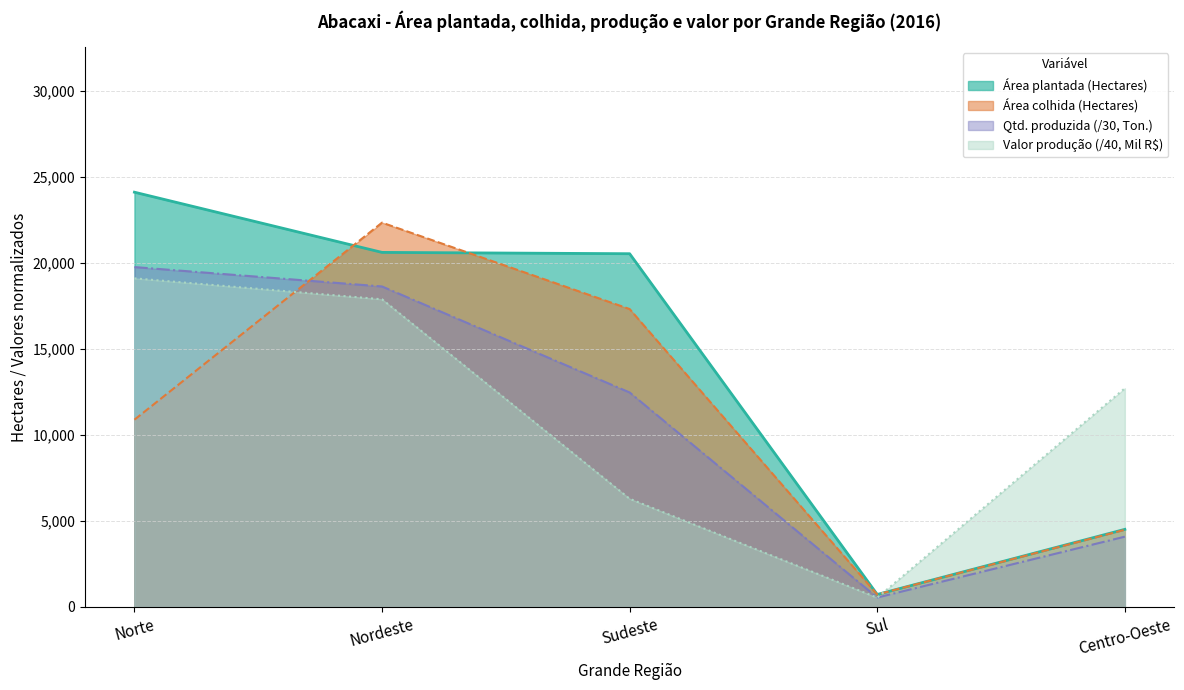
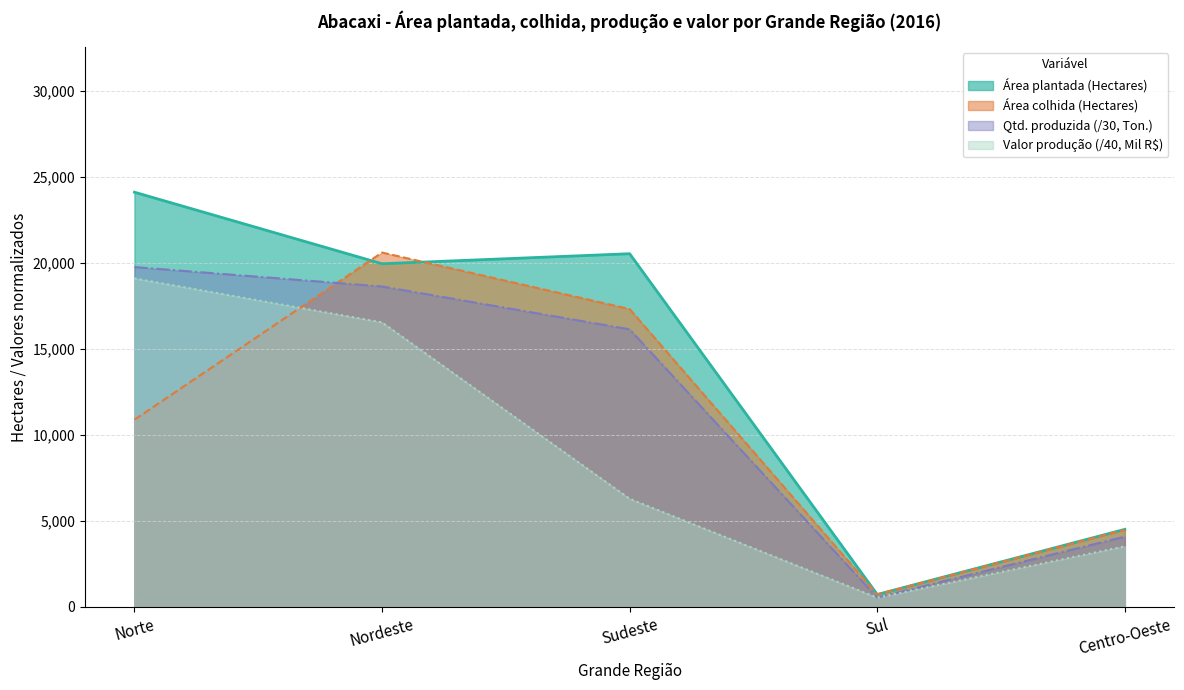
  {
    "Área plantada (Hectares)": {
      "Norte": "24,100",
-     "Nordeste": "20,600",
+     "Nordeste": "20,000",
      "Sudeste": "20,500"
    },
    "Área colhida (Hectares)": {
      "Norte": "10,900",
-     "Nordeste": "22,300",
+     "Nordeste": "20,600",
      "Sudeste": "17,300"
    },
    "Qtd. produzida (/30, Ton.)": {
      "Norte": "19,800",
      "Nordeste": "18,600",
-     "Sudeste": "12,500",
+     "Sudeste": "16,100",
      "Centro-Oeste": "4,100"
    },
    "Valor produção (/40, Mil R$)": {
      "Norte": "19,100",
-     "Nordeste": "17,900",
+     "Nordeste": "16,500",
      "Sudeste": "6,300",
-     "Centro-Oeste": "12,700"
+     "Centro-Oeste": "3,500"
    }
  }
